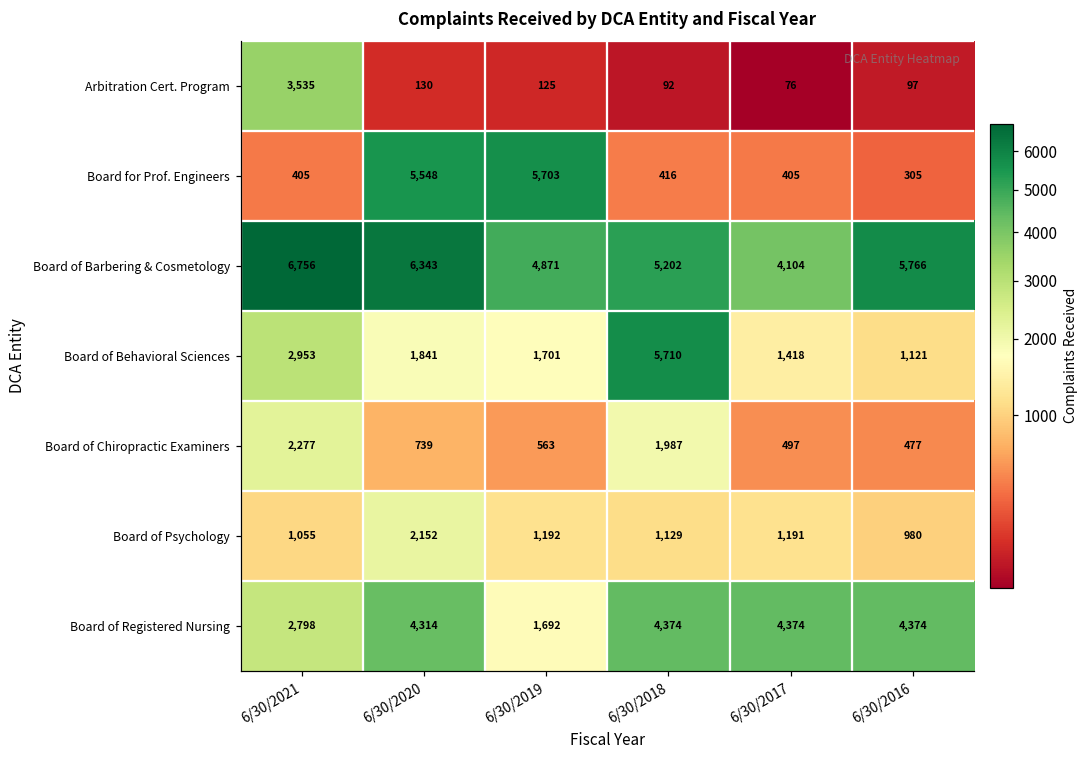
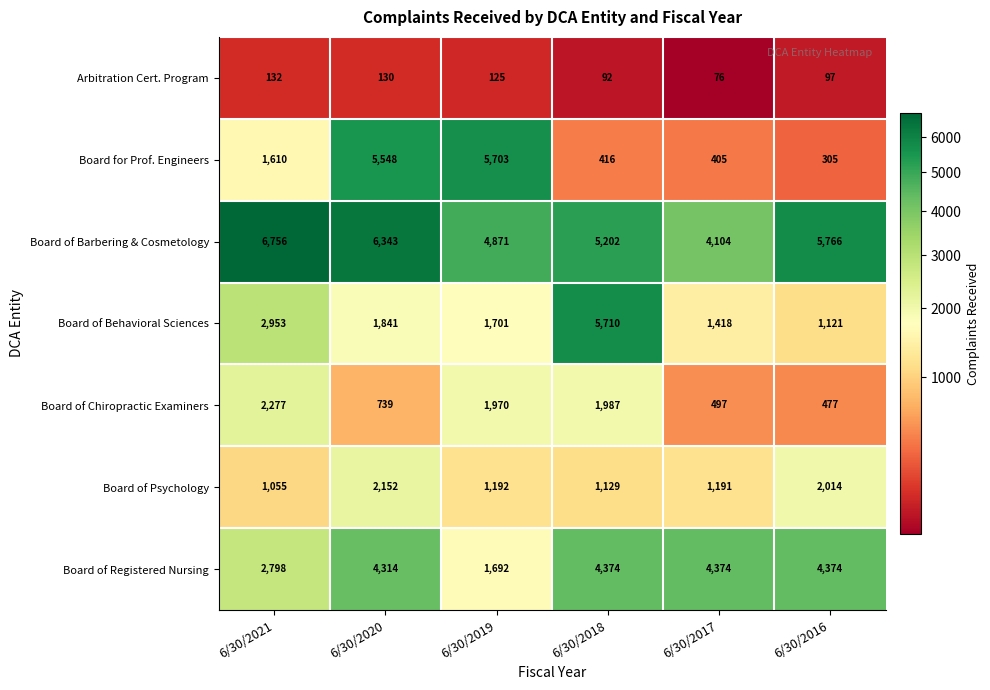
  {
    "Arbitration Cert. Program": {
-     "6/30/2021": "3,535",
+     "6/30/2021": "132",
      "6/30/2020": "130",
      "6/30/2019": "125",
      "6/30/2018": "92",
      "6/30/2017": "76"
    },
    "Board for Prof. Engineers": {
-     "6/30/2021": "405",
+     "6/30/2021": "1,610",
      "6/30/2020": "5,548",
      "6/30/2019": "5,703",
      "6/30/2018": "416",
      "6/30/2017": "405",
      "6/30/2016": "305"
    },
    "Board of Barbering & Cosmetology": {
      "6/30/2021": "6,756",
      "6/30/2020": "6,343",
      "6/30/2019": "4,871",
      "6/30/2018": "5,202",
      "6/30/2017": "4,104",
      "6/30/2016": "5,766"
    },
    "Board of Behavioral Sciences": {
      "6/30/2021": "2,953",
      "6/30/2020": "1,841",
      "6/30/2019": "1,701",
      "6/30/2018": "5,710",
      "6/30/2017": "1,418",
      "6/30/2016": "1,121"
    },
    "Board of Chiropractic Examiners": {
      "6/30/2021": "2,277",
      "6/30/2020": "739",
-     "6/30/2019": "563",
+     "6/30/2019": "1,970",
      "6/30/2018": "1,987",
      "6/30/2017": "497",
      "6/30/2016": "477"
    },
    "Board of Psychology": {
      "6/30/2021": "1,055",
      "6/30/2020": "2,152",
      "6/30/2019": "1,192",
      "6/30/2018": "1,129",
      "6/30/2017": "1,191",
-     "6/30/2016": "980"
+     "6/30/2016": "2,014"
    },
    "Board of Registered Nursing": {
      "6/30/2021": "2,798",
      "6/30/2020": "4,314",
      "6/30/2019": "1,692",
      "6/30/2018": "4,374",
      "6/30/2017": "4,374",
      "6/30/2016": "4,374"
    }
  }
